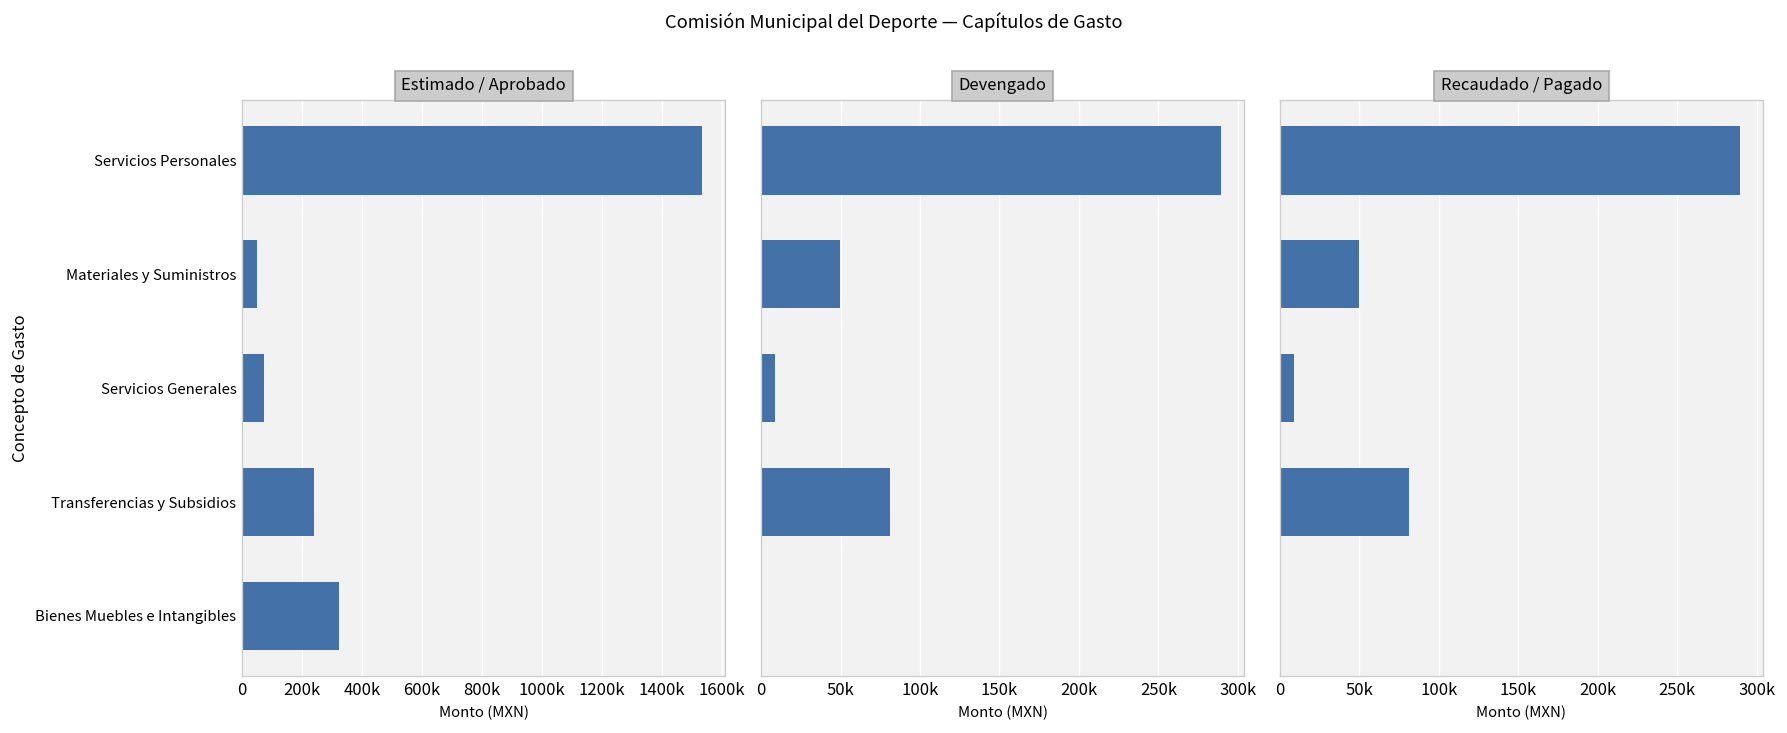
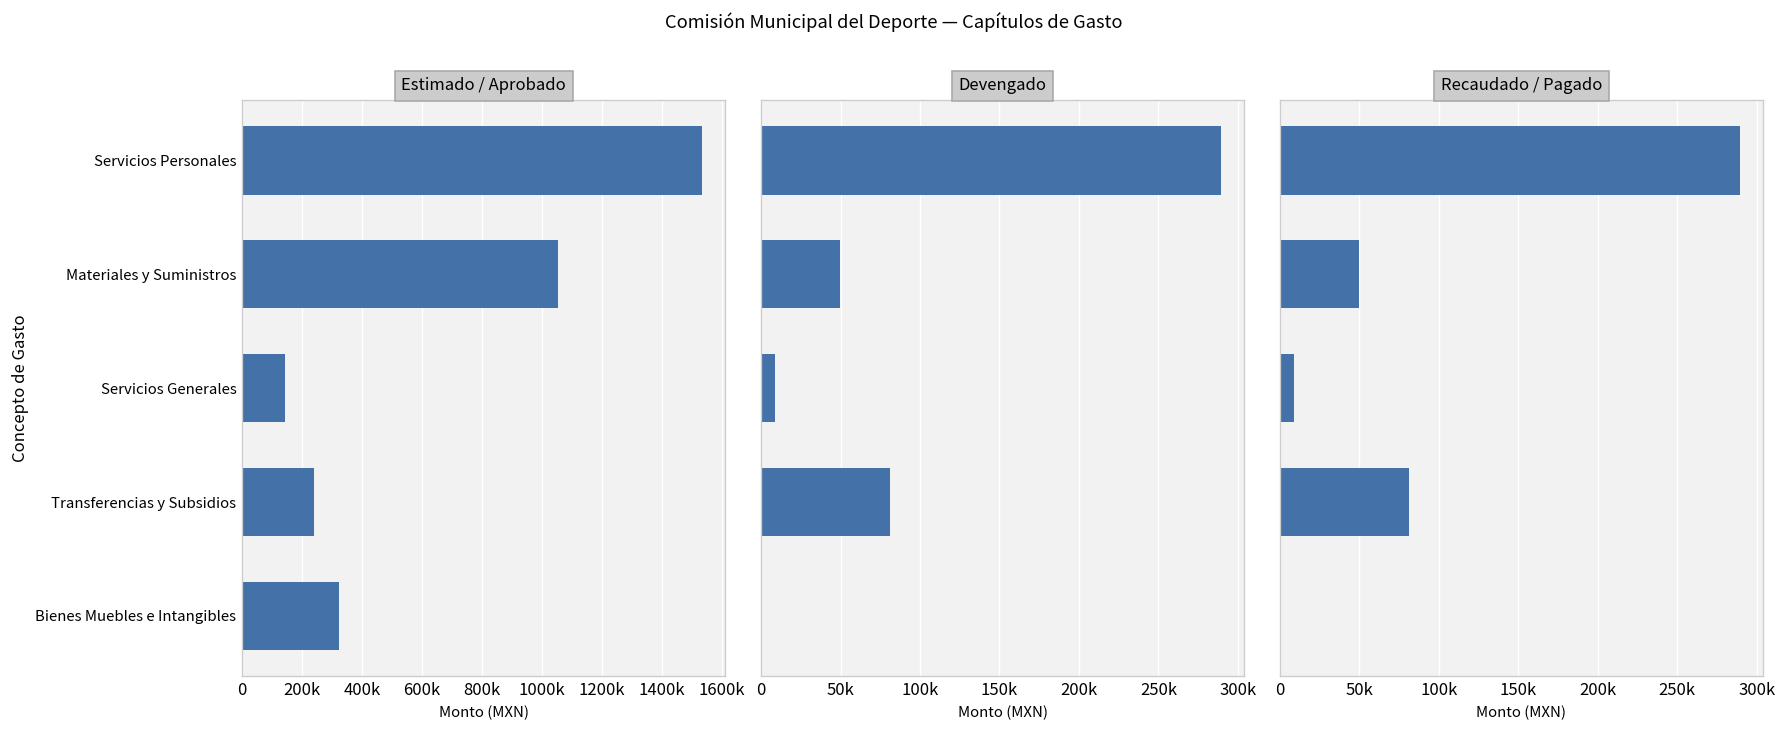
  {
    "Estimado / Aprobado": {
      "Servicios Personales": 1530000,
-     "Materiales y Suministros": 50000,
-     "Servicios Generales": 70000,
+     "Materiales y Suministros": 1050000,
+     "Servicios Generales": 140000,
      "Transferencias y Subsidios": 240000,
      "Bienes Muebles e Intangibles": 320000
    }
  }
